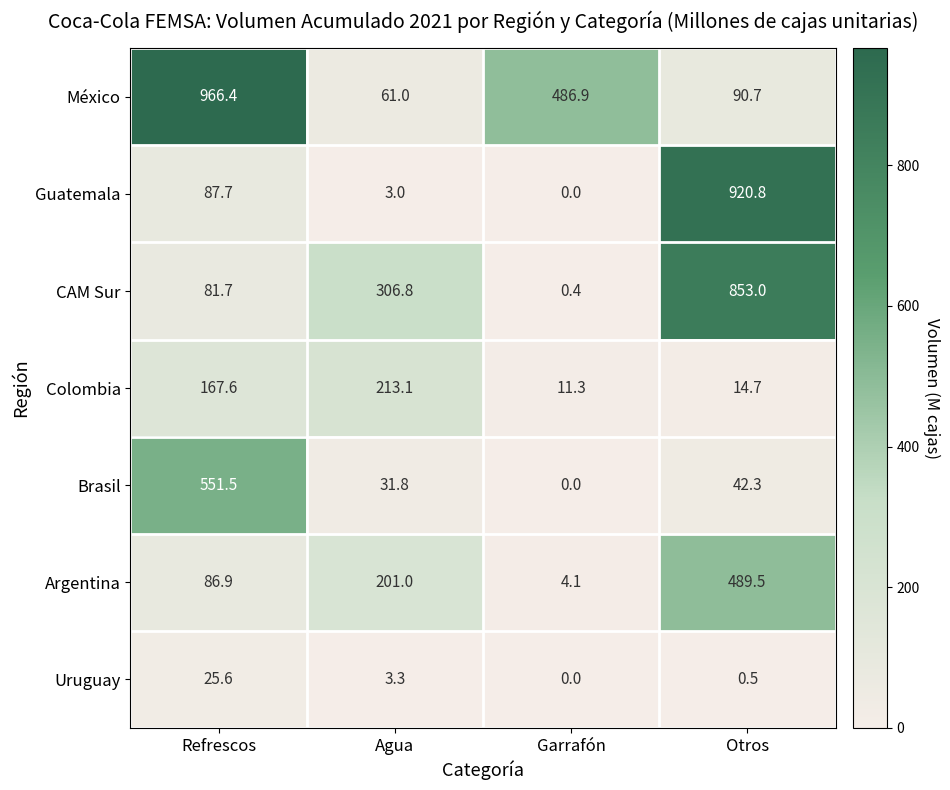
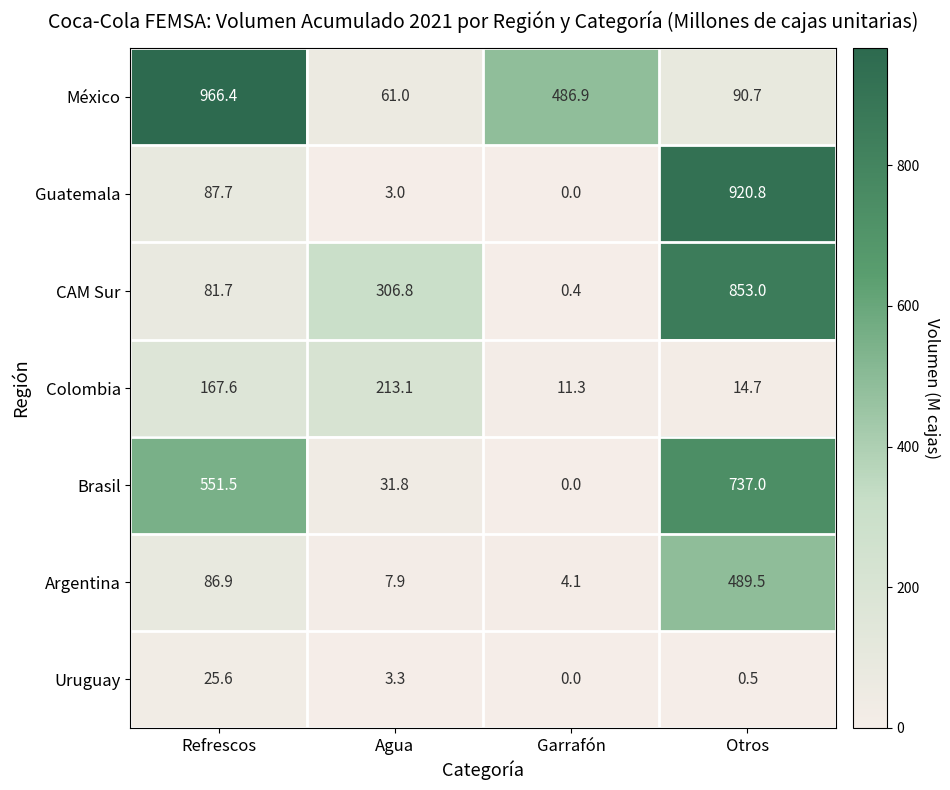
  {
    "México": {
      "Refrescos": 966.4,
      "Agua": 61.0,
      "Garrafón": 486.9,
      "Otros": 90.7
    },
    "Guatemala": {
      "Refrescos": 87.7,
      "Agua": 3.0,
      "Garrafón": 0.0,
      "Otros": 920.8
    },
    "CAM Sur": {
      "Refrescos": 81.7,
      "Agua": 306.8,
      "Garrafón": 0.4,
      "Otros": 853.0
    },
    "Colombia": {
      "Refrescos": 167.6,
      "Agua": 213.1,
      "Garrafón": 11.3,
      "Otros": 14.7
    },
    "Brasil": {
      "Refrescos": 551.5,
      "Agua": 31.8,
      "Garrafón": 0.0,
-     "Otros": 42.3
+     "Otros": 737.0
    },
    "Argentina": {
      "Refrescos": 86.9,
-     "Agua": 201.0,
+     "Agua": 7.9,
      "Garrafón": 4.1,
      "Otros": 489.5
    },
    "Uruguay": {
      "Refrescos": 25.6,
      "Agua": 3.3,
      "Garrafón": 0.0,
      "Otros": 0.5
    }
  }
